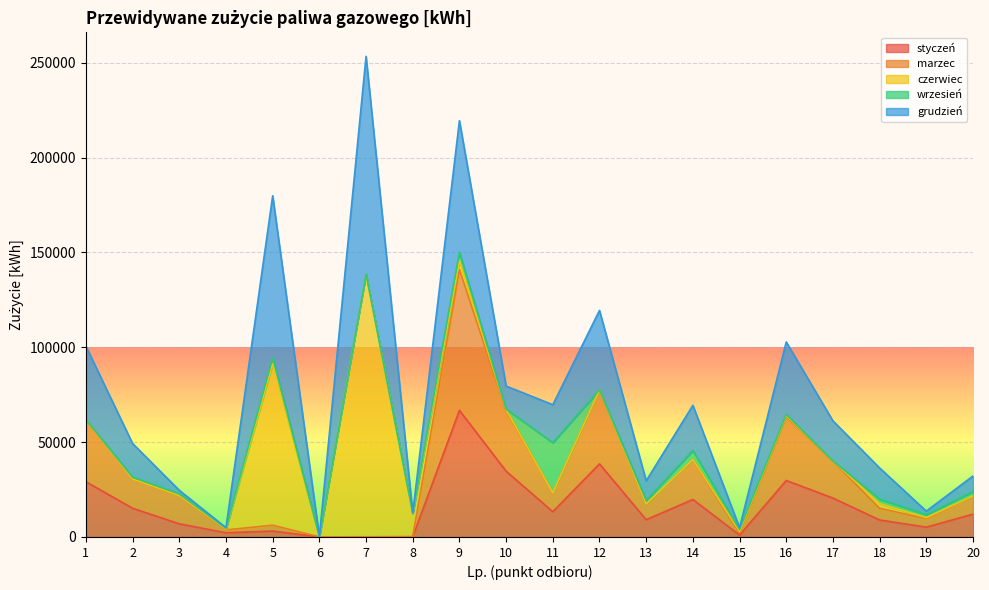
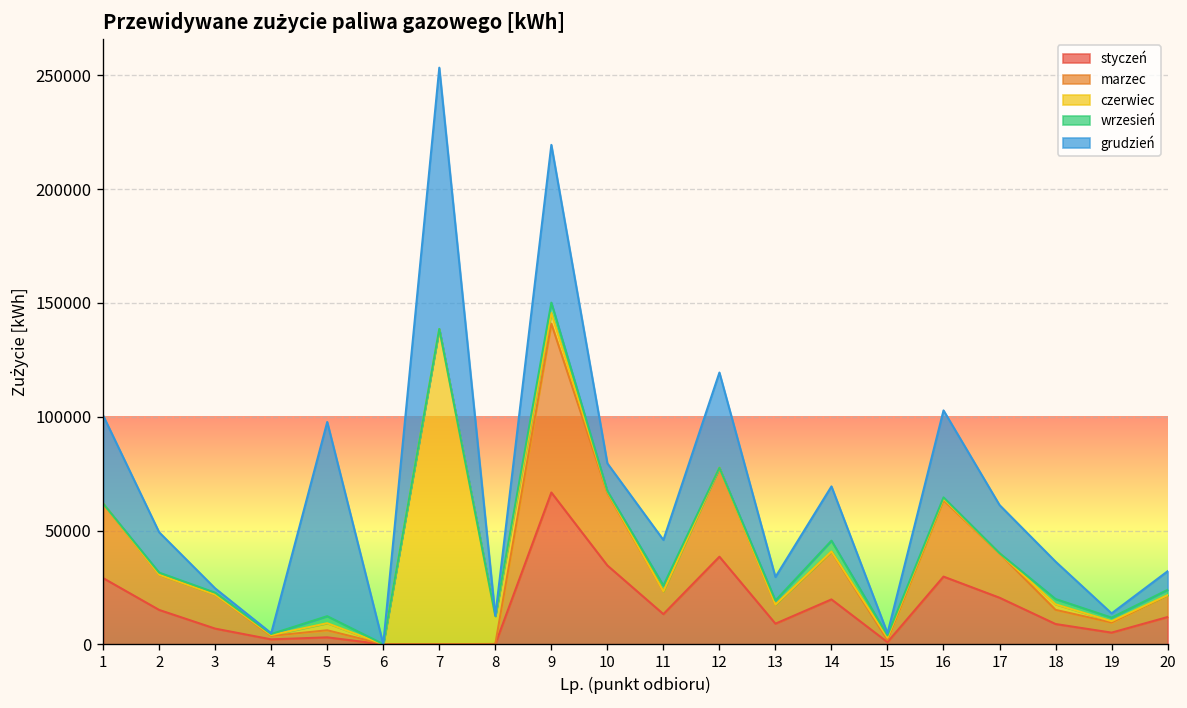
  {
    "czerwiec": {
-     "5": 85000,
+     "5": 3000,
      "9": 5000,
      "18": 2000
    },
    "wrzesień": {
      "5": 3000,
      "9": 5000,
-     "11": 26000,
+     "11": 3000,
      "13": 2000,
      "14": 5000,
      "18": 2000,
      "19": 2000,
      "20": 2000
    },
    "grudzień": {
      "1": 39000,
      "2": 18000,
      "3": 2000,
      "5": 85000,
      "7": 115000,
      "9": 69000,
      "10": 12000,
      "11": 20000,
      "12": 42000,
      "13": 10000,
      "14": 24000,
      "16": 38000,
      "17": 21000,
      "18": 16000,
      "19": 2000,
      "20": 8000
    }
  }
